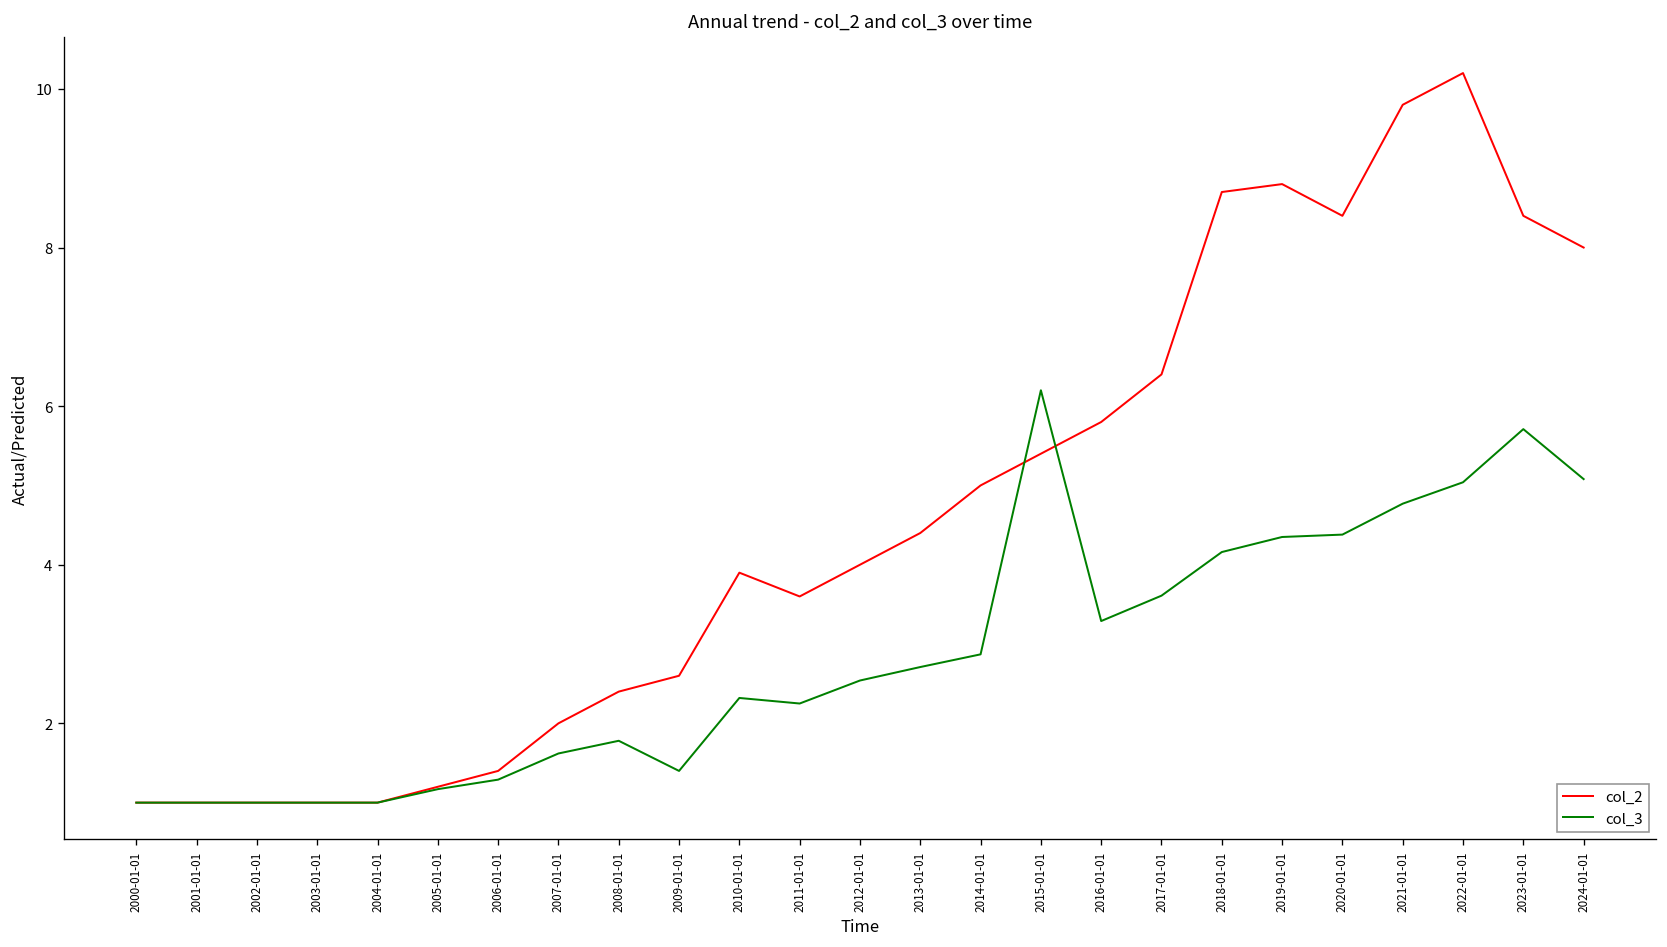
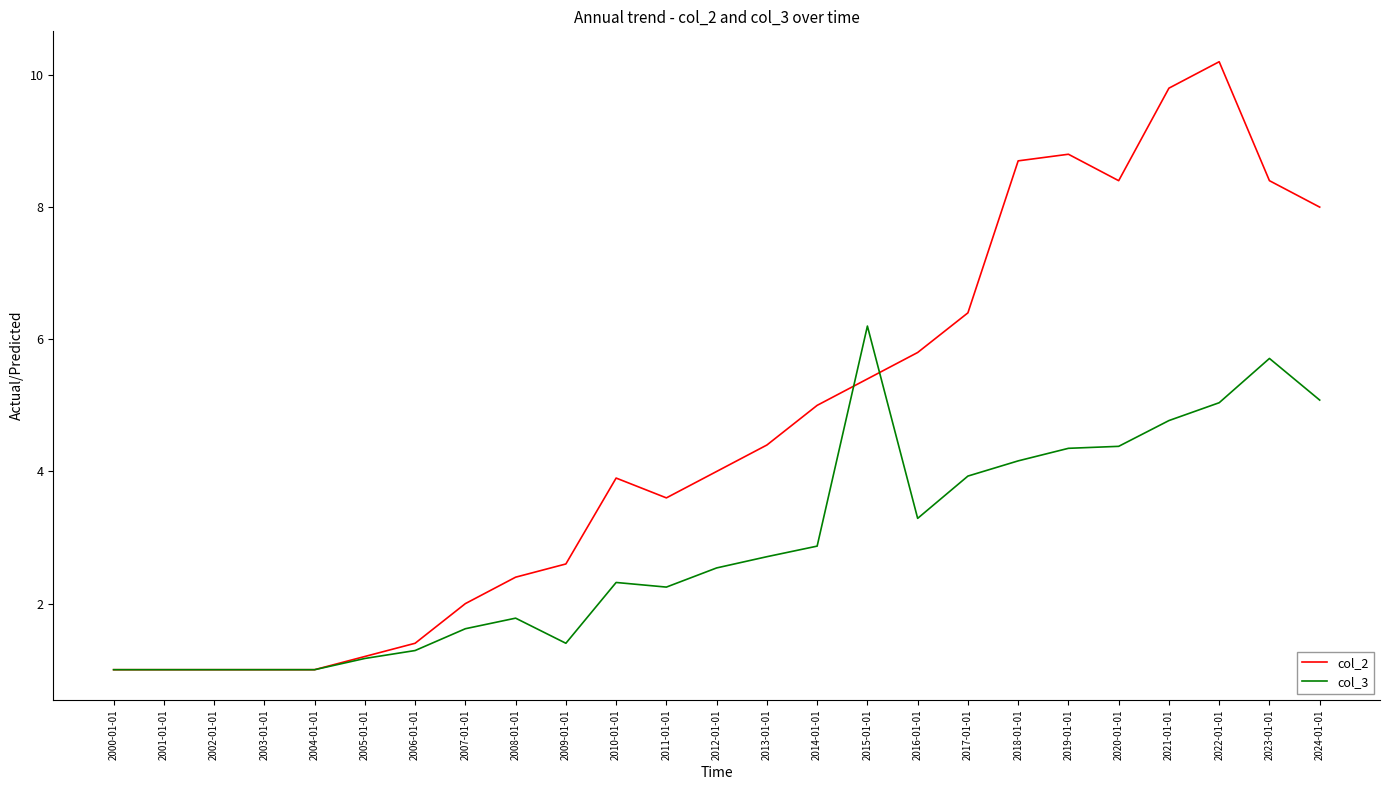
  {
    "col_2": {
      "2006-01-01": 1.4,
      "2007-01-01": 2.0,
      "2008-01-01": 2.4,
      "2009-01-01": 2.6,
      "2010-01-01": 3.9,
      "2011-01-01": 3.6,
      "2012-01-01": 4.0,
      "2013-01-01": 4.4,
      "2014-01-01": 5.0,
      "2015-01-01": 5.4,
      "2016-01-01": 5.8,
      "2017-01-01": 6.4,
      "2018-01-01": 8.7,
      "2019-01-01": 8.8,
      "2020-01-01": 8.4,
      "2021-01-01": 9.8,
      "2022-01-01": 10.2,
      "2023-01-01": 8.4,
      "2024-01-01": 8.0
    },
    "col_3": {
      "2006-01-01": 1.3,
      "2007-01-01": 1.6,
      "2008-01-01": 1.8,
      "2009-01-01": 1.4,
      "2010-01-01": 2.3,
      "2011-01-01": 2.3,
      "2012-01-01": 2.5,
      "2013-01-01": 2.7,
      "2014-01-01": 2.9,
      "2015-01-01": 6.2,
      "2016-01-01": 3.3,
-     "2017-01-01": 3.6,
+     "2017-01-01": 3.9,
      "2018-01-01": 4.2,
      "2019-01-01": 4.4,
      "2020-01-01": 4.4,
      "2021-01-01": 4.8,
      "2022-01-01": 5.0,
      "2023-01-01": 5.7,
      "2024-01-01": 5.1
    }
  }
